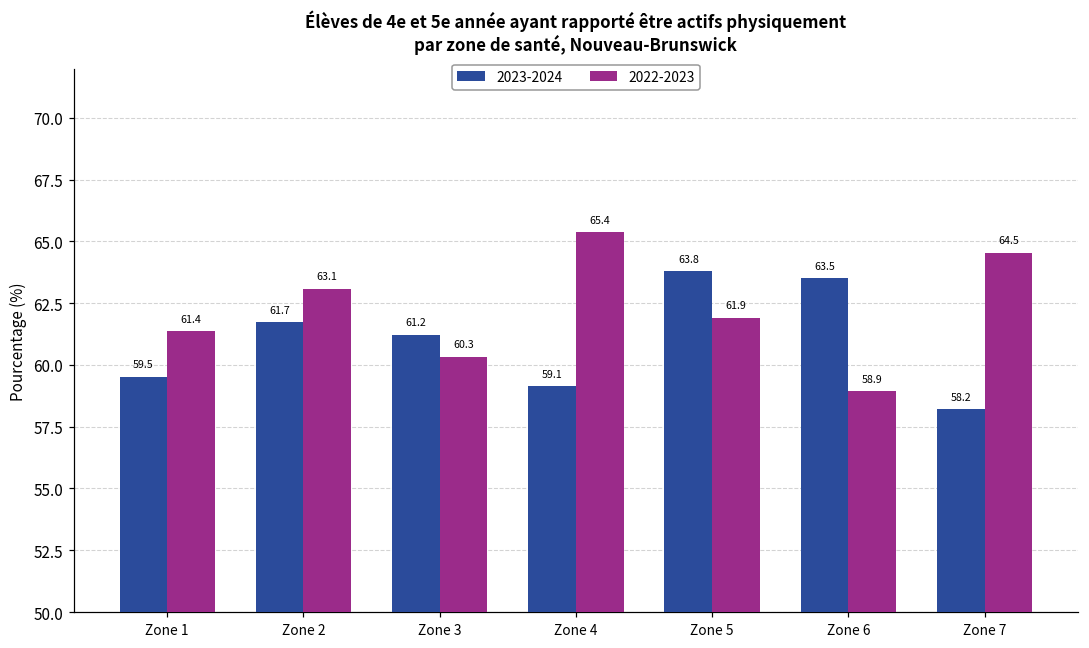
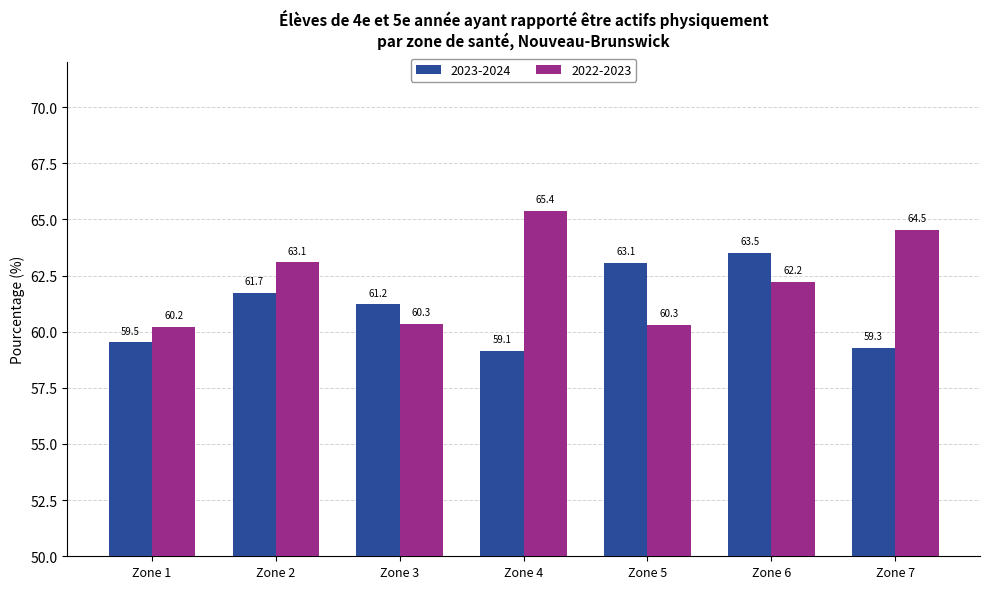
  {
    "2023-2024": {
      "Zone 1": 59.5,
      "Zone 2": 61.7,
      "Zone 3": 61.2,
      "Zone 4": 59.1,
-     "Zone 5": 63.8,
+     "Zone 5": 63.1,
      "Zone 6": 63.5,
-     "Zone 7": 58.2
+     "Zone 7": 59.3
    },
    "2022-2023": {
-     "Zone 1": 61.4,
+     "Zone 1": 60.2,
      "Zone 2": 63.1,
      "Zone 3": 60.3,
      "Zone 4": 65.4,
-     "Zone 5": 61.9,
-     "Zone 6": 58.9,
+     "Zone 5": 60.3,
+     "Zone 6": 62.2,
      "Zone 7": 64.5
    }
  }
